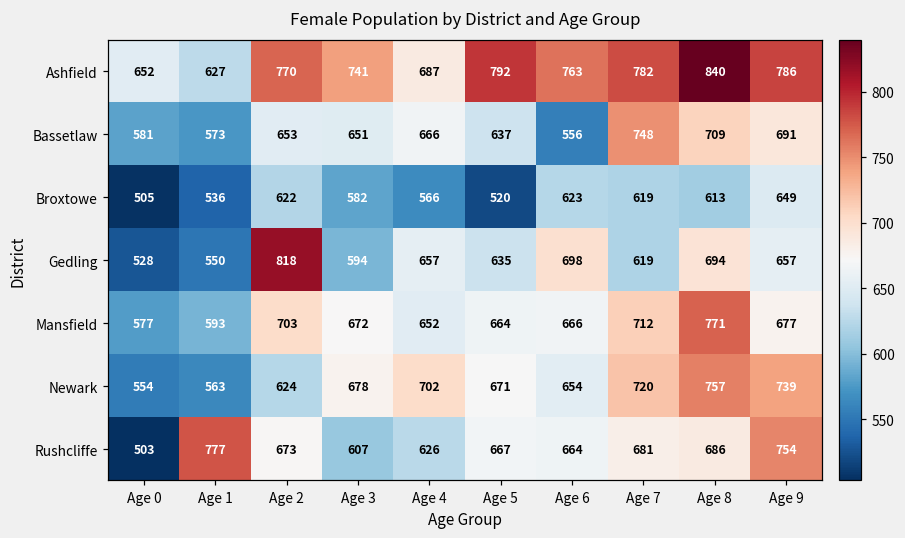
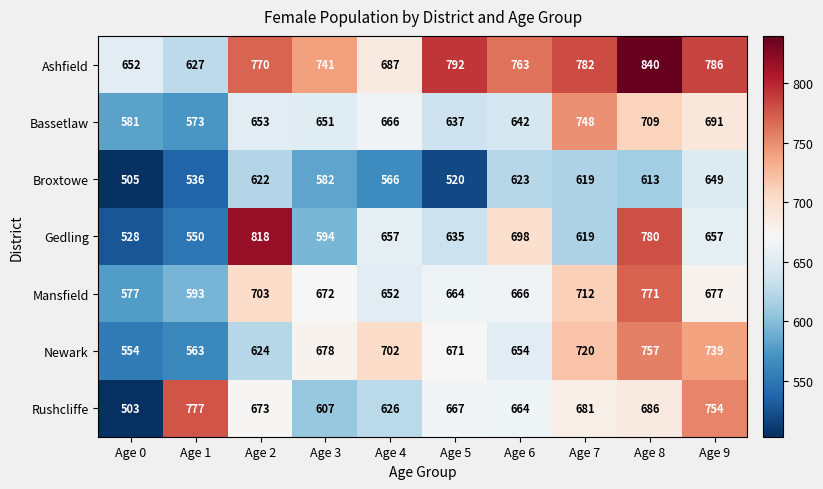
  {
    "Ashfield": {
      "Age 0": 652,
      "Age 1": 627,
      "Age 2": 770,
      "Age 3": 741,
      "Age 4": 687,
      "Age 5": 792,
      "Age 6": 763,
      "Age 7": 782,
      "Age 8": 840,
      "Age 9": 786
    },
    "Bassetlaw": {
      "Age 0": 581,
      "Age 1": 573,
      "Age 2": 653,
      "Age 3": 651,
      "Age 4": 666,
      "Age 5": 637,
-     "Age 6": 556,
+     "Age 6": 642,
      "Age 7": 748,
      "Age 8": 709,
      "Age 9": 691
    },
    "Broxtowe": {
      "Age 0": 505,
      "Age 1": 536,
      "Age 2": 622,
      "Age 3": 582,
      "Age 4": 566,
      "Age 5": 520,
      "Age 6": 623,
      "Age 7": 619,
      "Age 8": 613,
      "Age 9": 649
    },
    "Gedling": {
      "Age 0": 528,
      "Age 1": 550,
      "Age 2": 818,
      "Age 3": 594,
      "Age 4": 657,
      "Age 5": 635,
      "Age 6": 698,
      "Age 7": 619,
-     "Age 8": 694,
+     "Age 8": 780,
      "Age 9": 657
    },
    "Mansfield": {
      "Age 0": 577,
      "Age 1": 593,
      "Age 2": 703,
      "Age 3": 672,
      "Age 4": 652,
      "Age 5": 664,
      "Age 6": 666,
      "Age 7": 712,
      "Age 8": 771,
      "Age 9": 677
    },
    "Newark": {
      "Age 0": 554,
      "Age 1": 563,
      "Age 2": 624,
      "Age 3": 678,
      "Age 4": 702,
      "Age 5": 671,
      "Age 6": 654,
      "Age 7": 720,
      "Age 8": 757,
      "Age 9": 739
    },
    "Rushcliffe": {
      "Age 0": 503,
      "Age 1": 777,
      "Age 2": 673,
      "Age 3": 607,
      "Age 4": 626,
      "Age 5": 667,
      "Age 6": 664,
      "Age 7": 681,
      "Age 8": 686,
      "Age 9": 754
    }
  }
